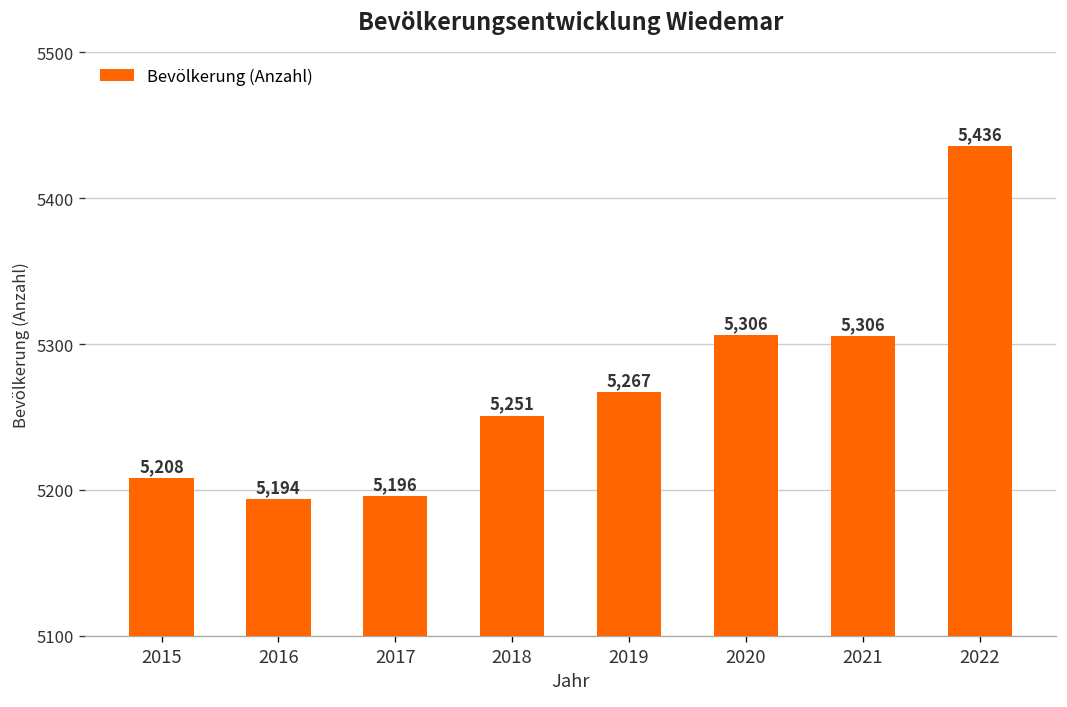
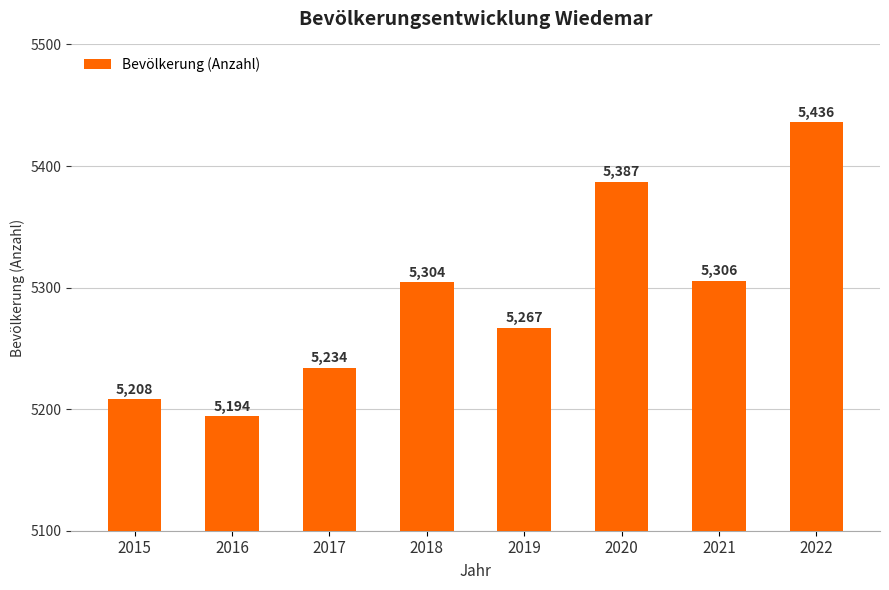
  {
    "2015": "5,208",
    "2016": "5,194",
-   "2017": "5,196",
-   "2018": "5,251",
+   "2017": "5,234",
+   "2018": "5,304",
    "2019": "5,267",
-   "2020": "5,306",
+   "2020": "5,387",
    "2021": "5,306",
    "2022": "5,436"
  }
